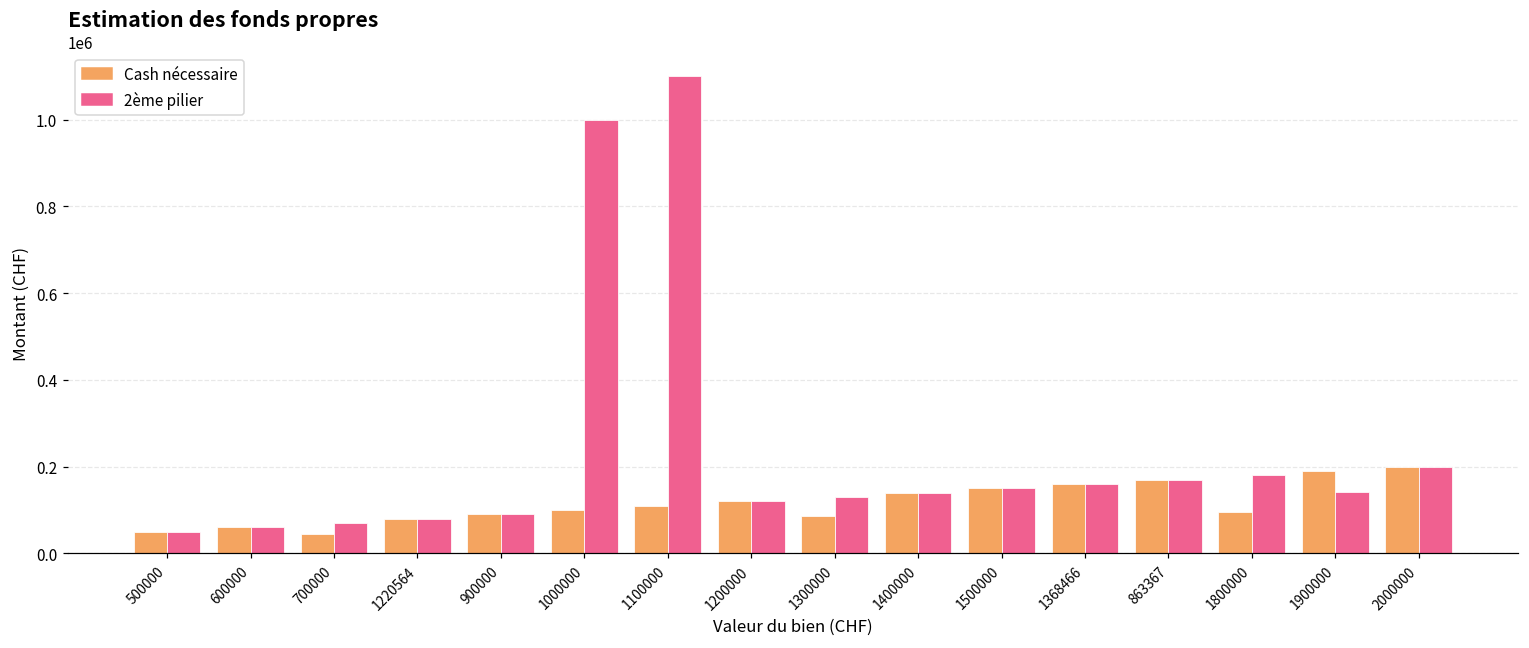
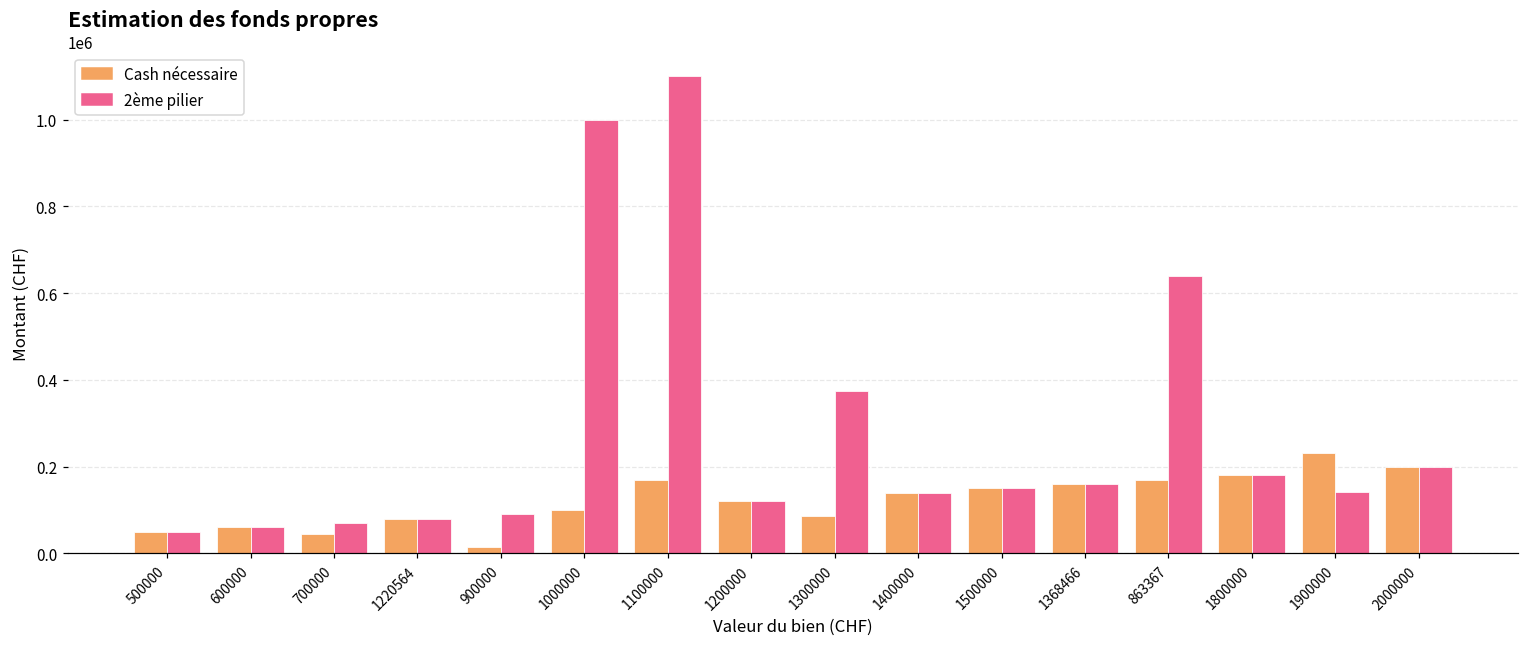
  {
    "Cash nécessaire": {
      "500000": 50000,
      "600000": 60000,
      "700000": 40000,
      "1220564": 80000,
-     "900000": 90000,
+     "900000": 20000,
      "1000000": 100000,
-     "1100000": 110000,
+     "1100000": 170000,
      "1200000": 120000,
      "1300000": 90000,
      "1400000": 140000,
      "1500000": 150000,
      "1368466": 160000,
      "863367": 170000,
-     "1800000": 100000,
-     "1900000": 190000,
+     "1800000": 180000,
+     "1900000": 230000,
      "2000000": 200000
    },
    "2ème pilier": {
      "500000": 50000,
      "600000": 60000,
      "700000": 70000,
      "1220564": 80000,
      "900000": 90000,
      "1000000": 1000000,
      "1100000": 1100000,
      "1200000": 120000,
-     "1300000": 130000,
+     "1300000": 370000,
      "1400000": 140000,
      "1500000": 150000,
      "1368466": 160000,
-     "863367": 170000,
+     "863367": 640000,
      "1800000": 180000,
      "1900000": 140000,
      "2000000": 200000
    }
  }
